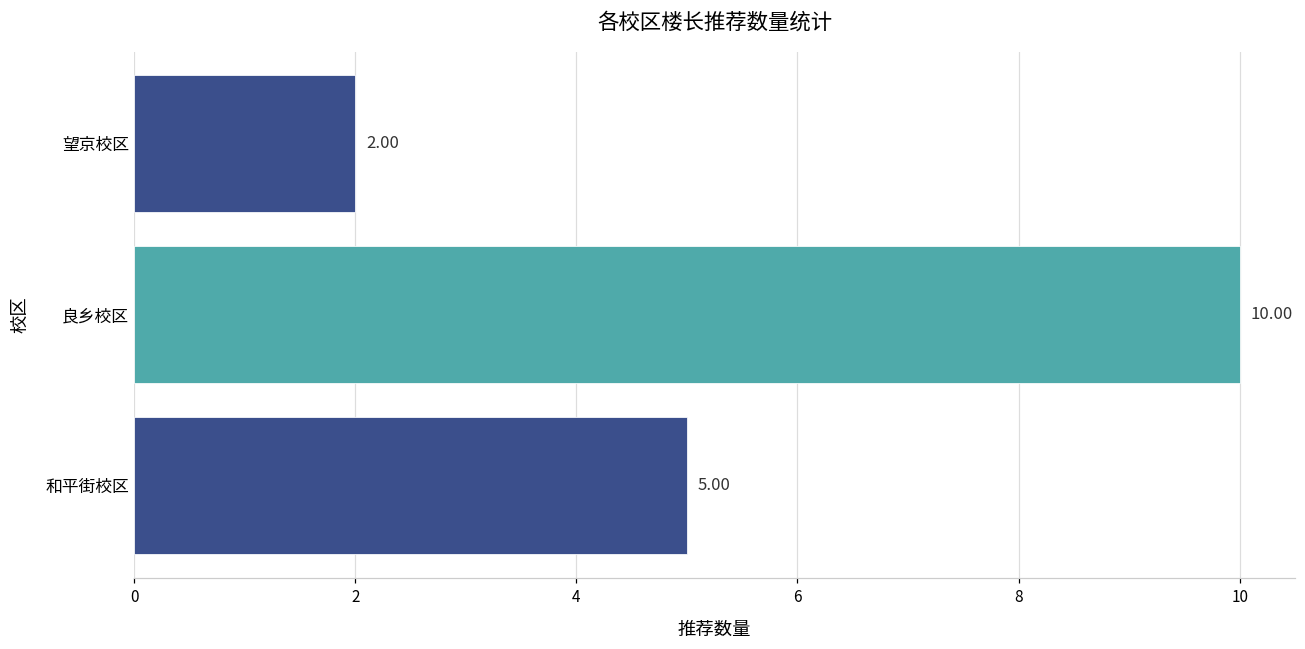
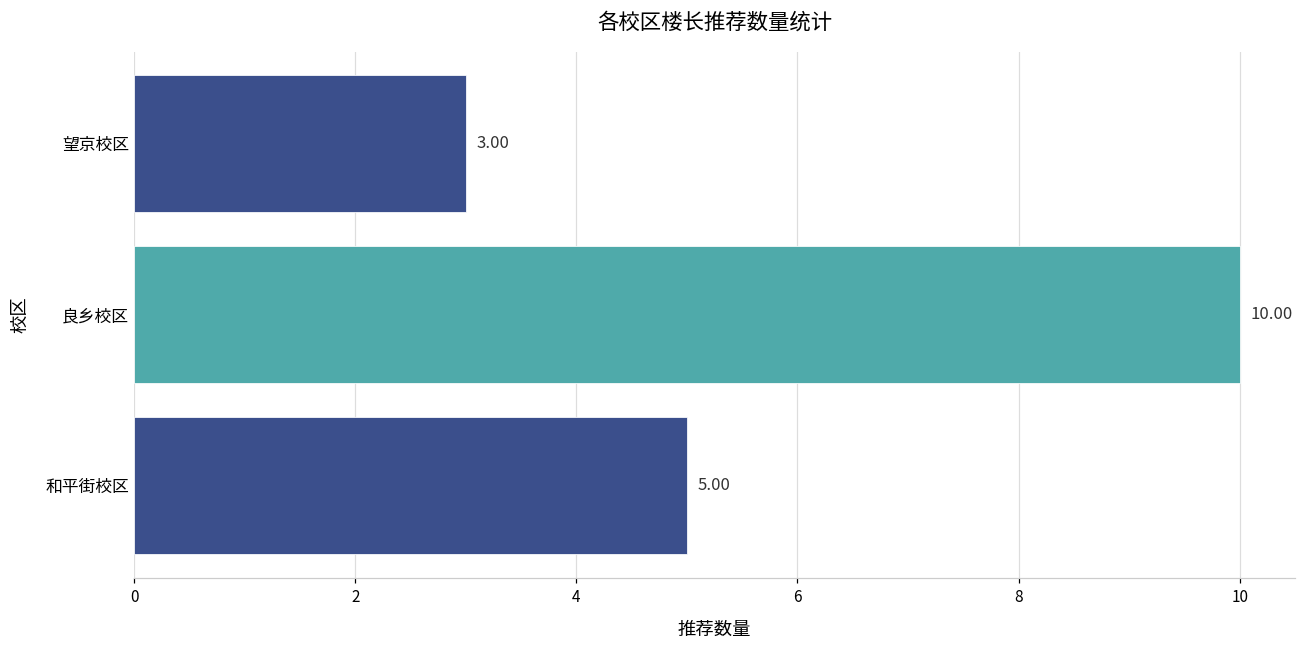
  {
-   "望京校区": 2.00,
+   "望京校区": 3.00,
    "良乡校区": 10.00,
    "和平街校区": 5.00
  }
